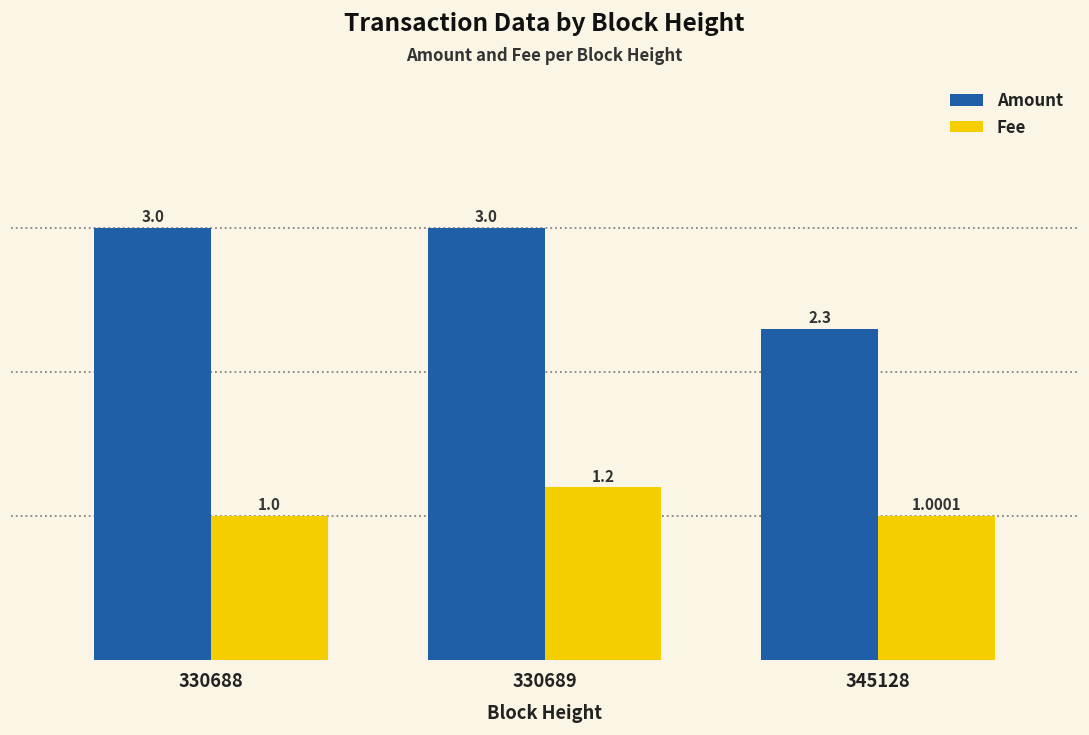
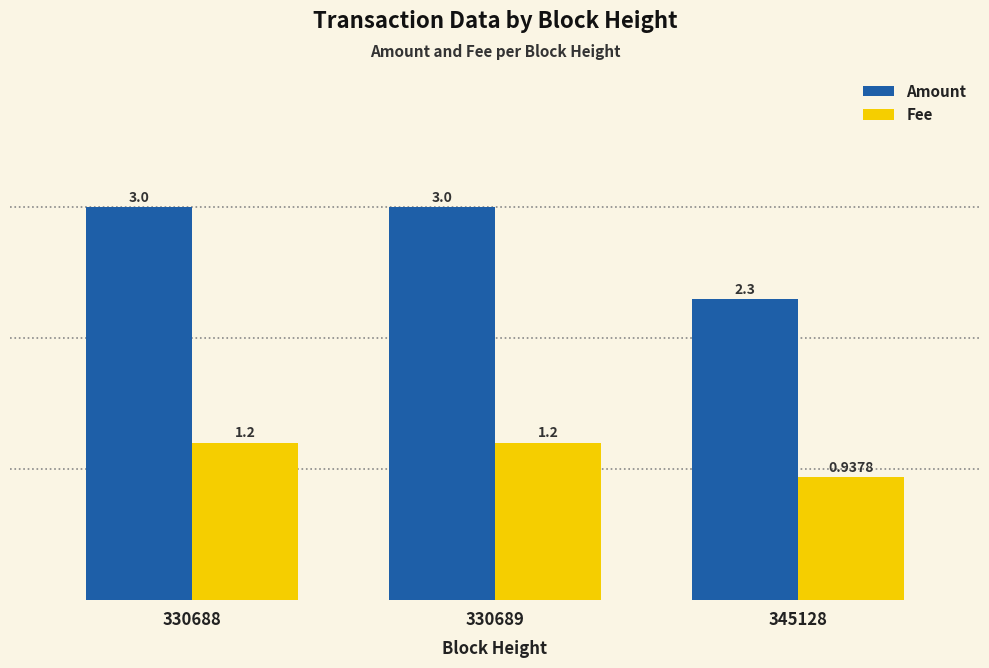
  {
    "Amount": {
      "330688": 3.0,
      "330689": 3.0,
      "345128": 2.3
    },
    "Fee": {
-     "330688": 1.0,
+     "330688": 1.2,
      "330689": 1.2,
-     "345128": 1.0001
+     "345128": 0.9378
    }
  }
